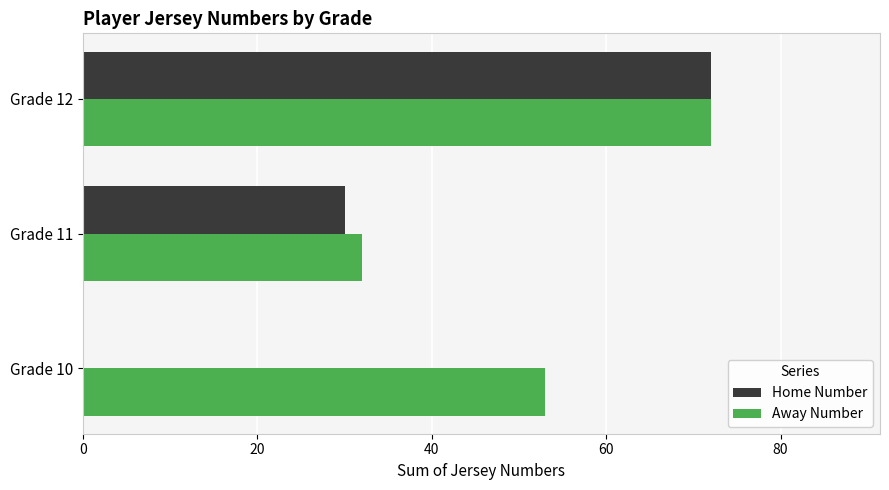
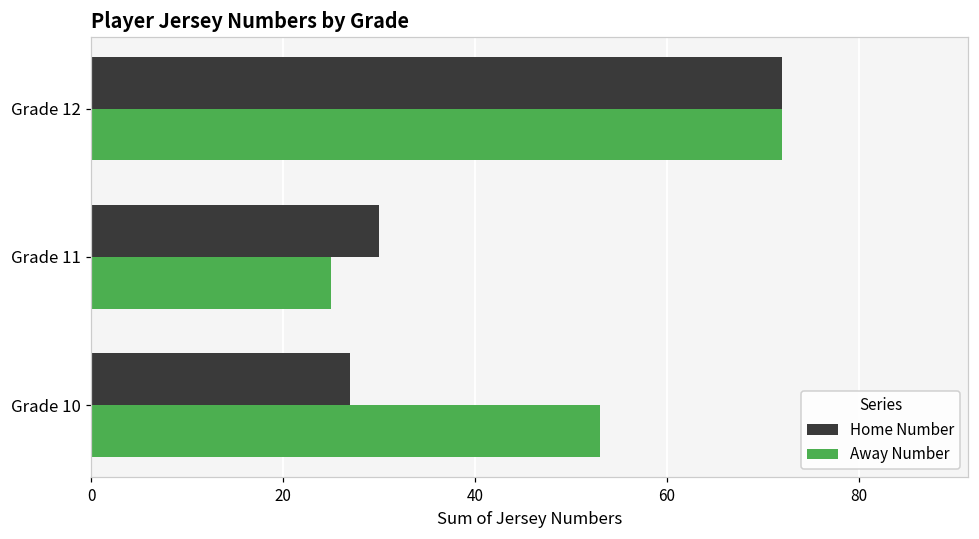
  {
    "Home Number": {
      "Grade 12": 72,
      "Grade 11": 30,
-     "Grade 10": 0
+     "Grade 10": 27
    },
    "Away Number": {
      "Grade 12": 72,
-     "Grade 11": 32,
+     "Grade 11": 25,
      "Grade 10": 53
    }
  }
